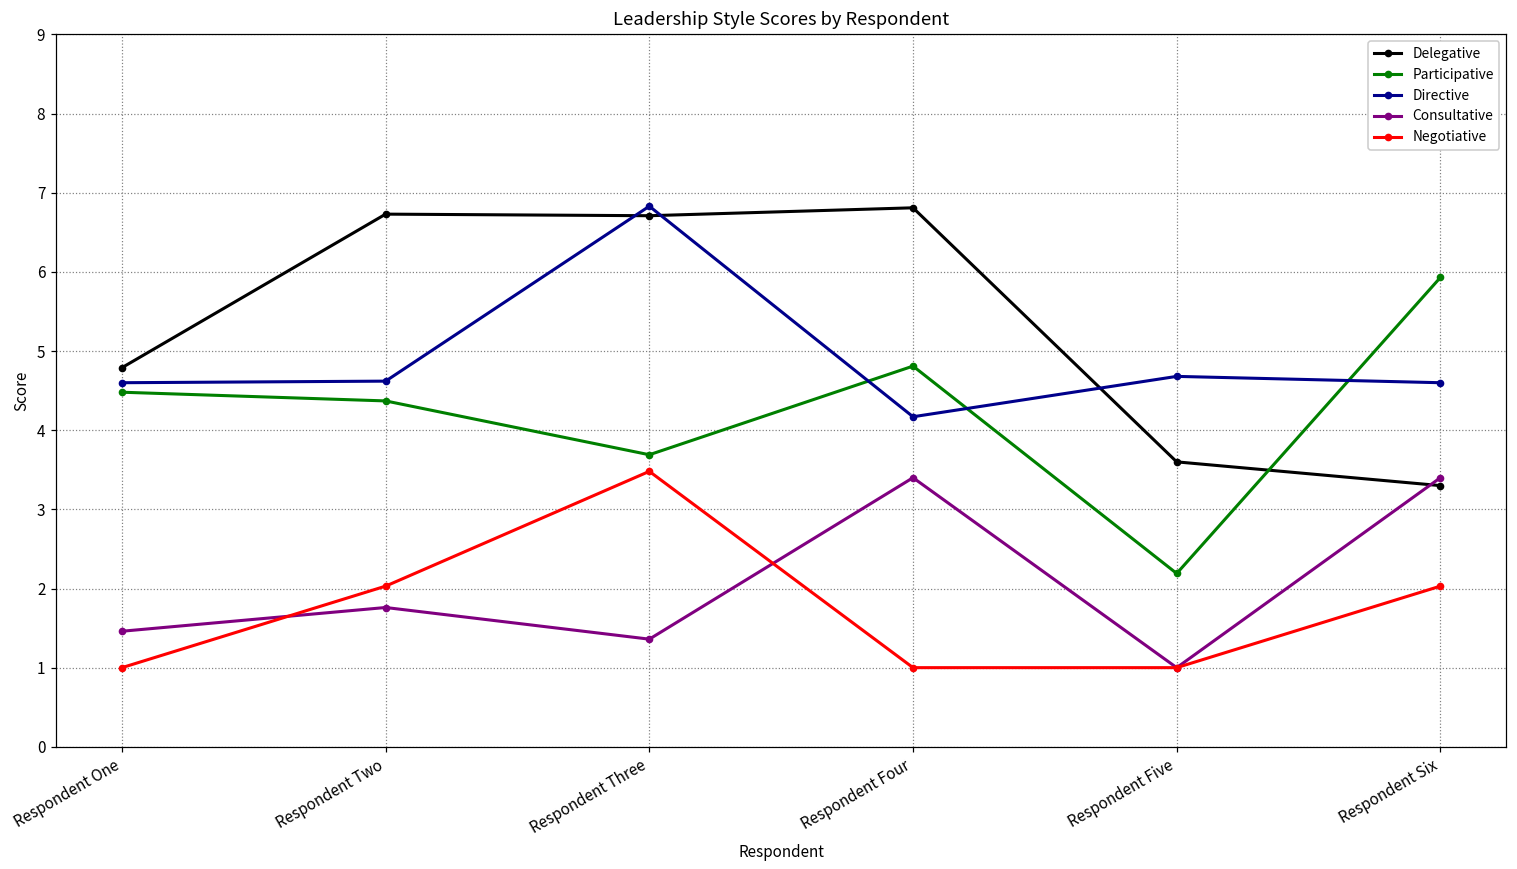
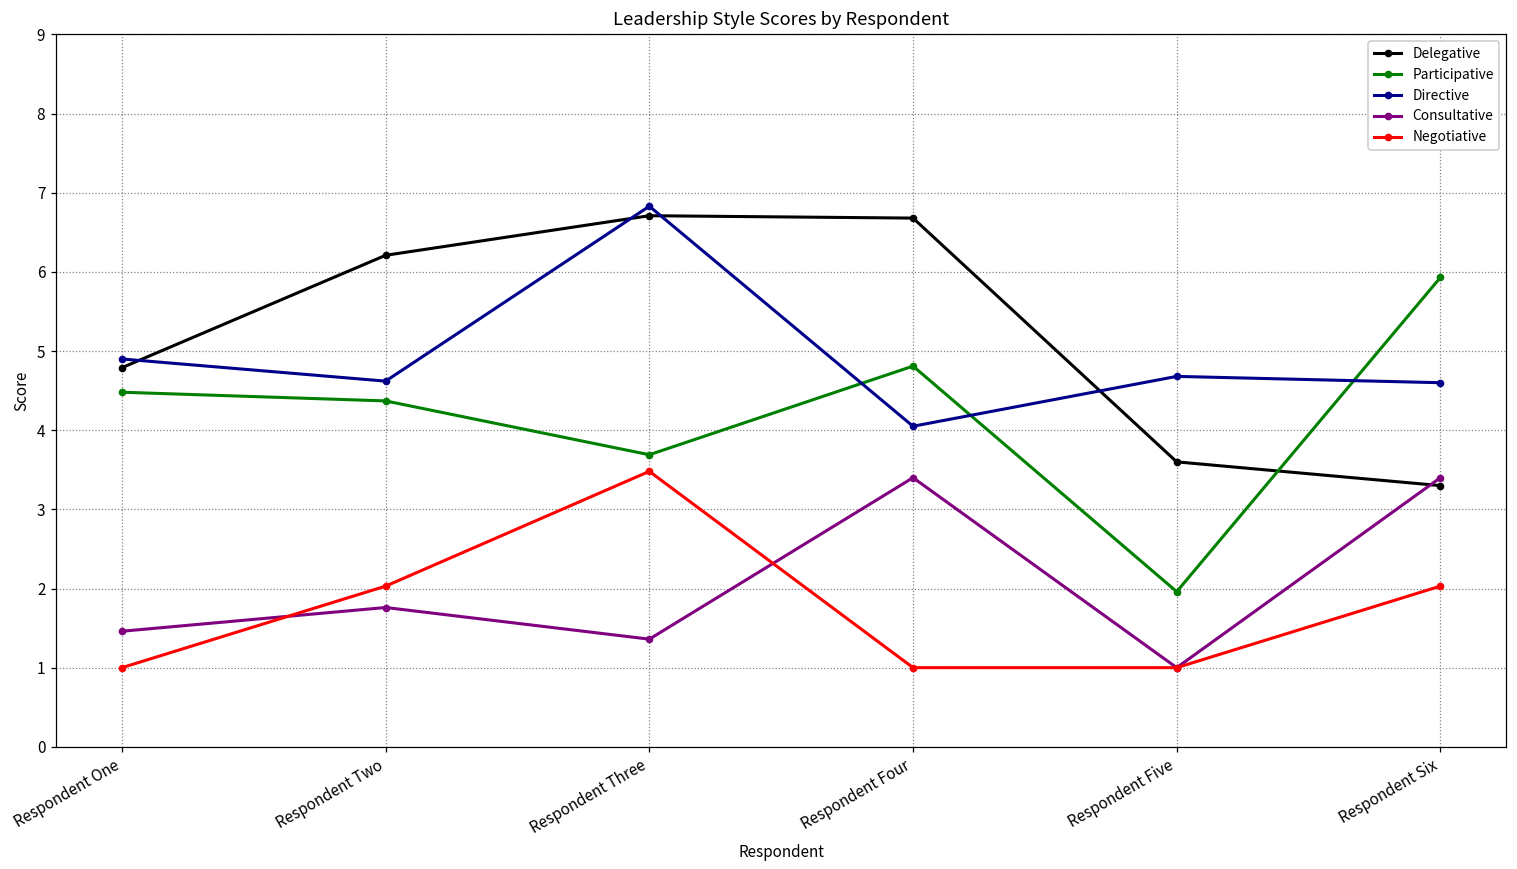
  {
    "Delegative": {
      "Respondent One": 4.8,
-     "Respondent Two": 6.7,
+     "Respondent Two": 6.2,
      "Respondent Three": 6.7,
-     "Respondent Four": 6.8,
+     "Respondent Four": 6.7,
      "Respondent Five": 3.6,
      "Respondent Six": 3.3
    },
    "Participative": {
      "Respondent One": 4.5,
      "Respondent Two": 4.4,
      "Respondent Three": 3.7,
      "Respondent Four": 4.8,
-     "Respondent Five": 2.2,
+     "Respondent Five": 2.0,
      "Respondent Six": 5.9
    },
    "Directive": {
-     "Respondent One": 4.6,
+     "Respondent One": 4.9,
      "Respondent Two": 4.6,
      "Respondent Three": 6.8,
-     "Respondent Four": 4.2,
+     "Respondent Four": 4.1,
      "Respondent Five": 4.7,
      "Respondent Six": 4.6
    },
    "Consultative": {
      "Respondent One": 1.5,
      "Respondent Two": 1.8,
      "Respondent Three": 1.4,
      "Respondent Four": 3.4,
      "Respondent Six": 3.4
    },
    "Negotiative": {
      "Respondent One": 1.0,
      "Respondent Two": 2.0,
      "Respondent Three": 3.5,
      "Respondent Four": 1.0,
      "Respondent Six": 2.0
    }
  }
